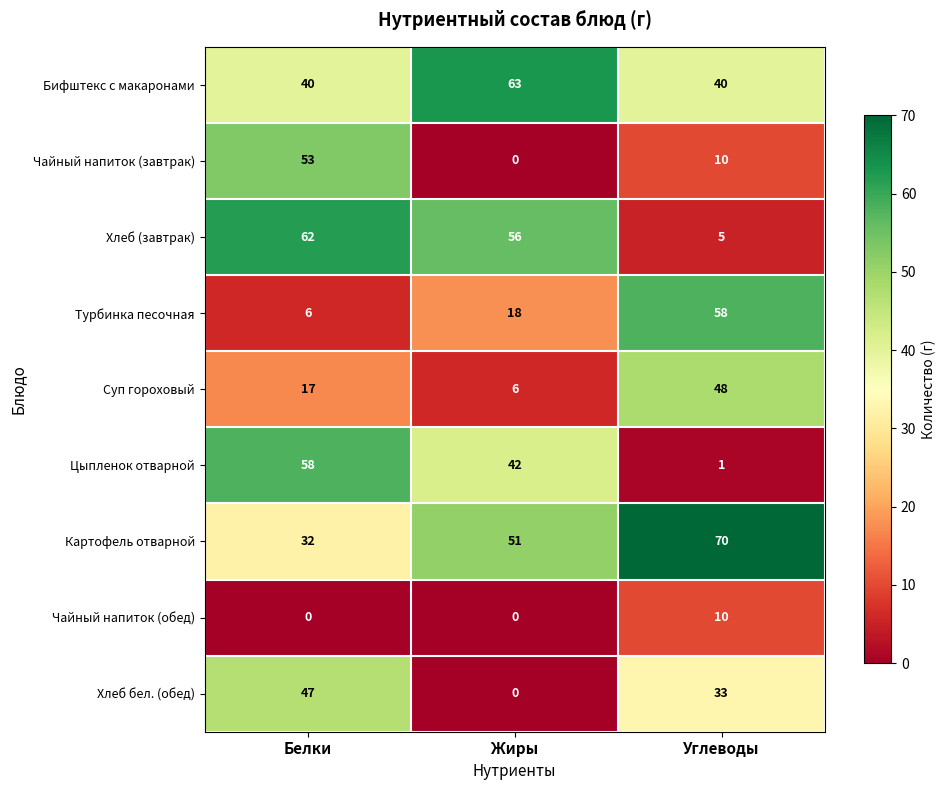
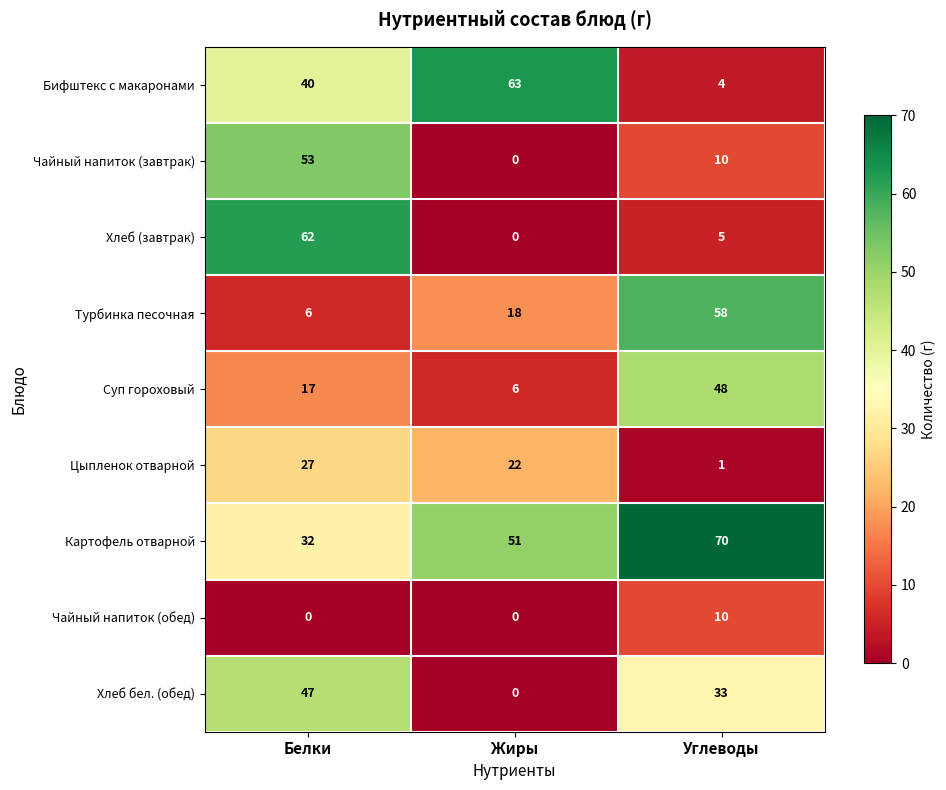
  {
    "Бифштекс с макаронами": {
      "Белки": 40,
      "Жиры": 63,
-     "Углеводы": 40
+     "Углеводы": 4
    },
    "Чайный напиток (завтрак)": {
      "Белки": 53,
      "Жиры": 0,
      "Углеводы": 10
    },
    "Хлеб (завтрак)": {
      "Белки": 62,
-     "Жиры": 56,
+     "Жиры": 0,
      "Углеводы": 5
    },
    "Турбинка песочная": {
      "Белки": 6,
      "Жиры": 18,
      "Углеводы": 58
    },
    "Суп гороховый": {
      "Белки": 17,
      "Жиры": 6,
      "Углеводы": 48
    },
    "Цыпленок отварной": {
-     "Белки": 58,
-     "Жиры": 42,
+     "Белки": 27,
+     "Жиры": 22,
      "Углеводы": 1
    },
    "Картофель отварной": {
      "Белки": 32,
      "Жиры": 51,
      "Углеводы": 70
    },
    "Чайный напиток (обед)": {
      "Белки": 0,
      "Жиры": 0,
      "Углеводы": 10
    },
    "Хлеб бел. (обед)": {
      "Белки": 47,
      "Жиры": 0,
      "Углеводы": 33
    }
  }
